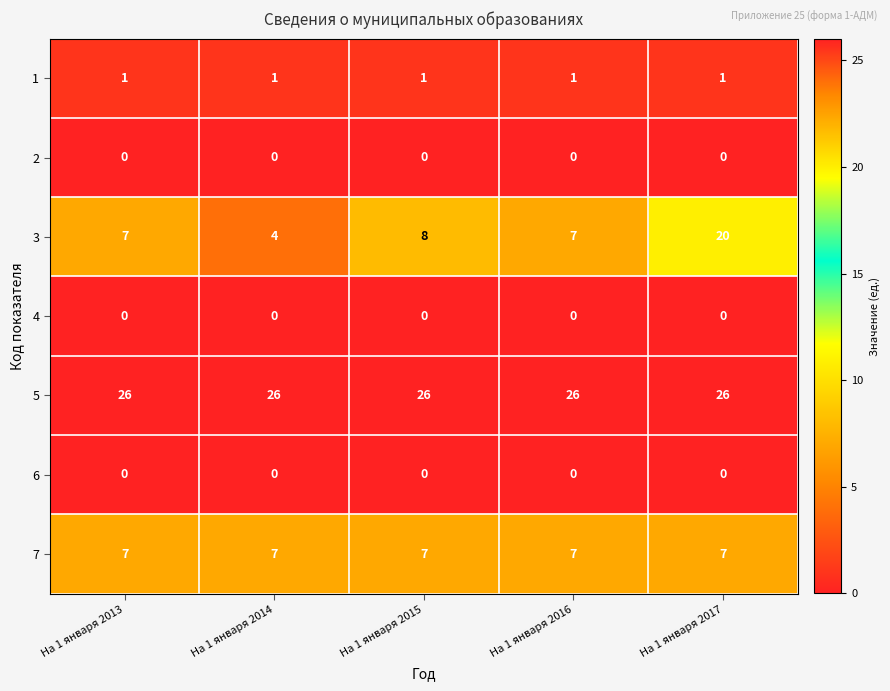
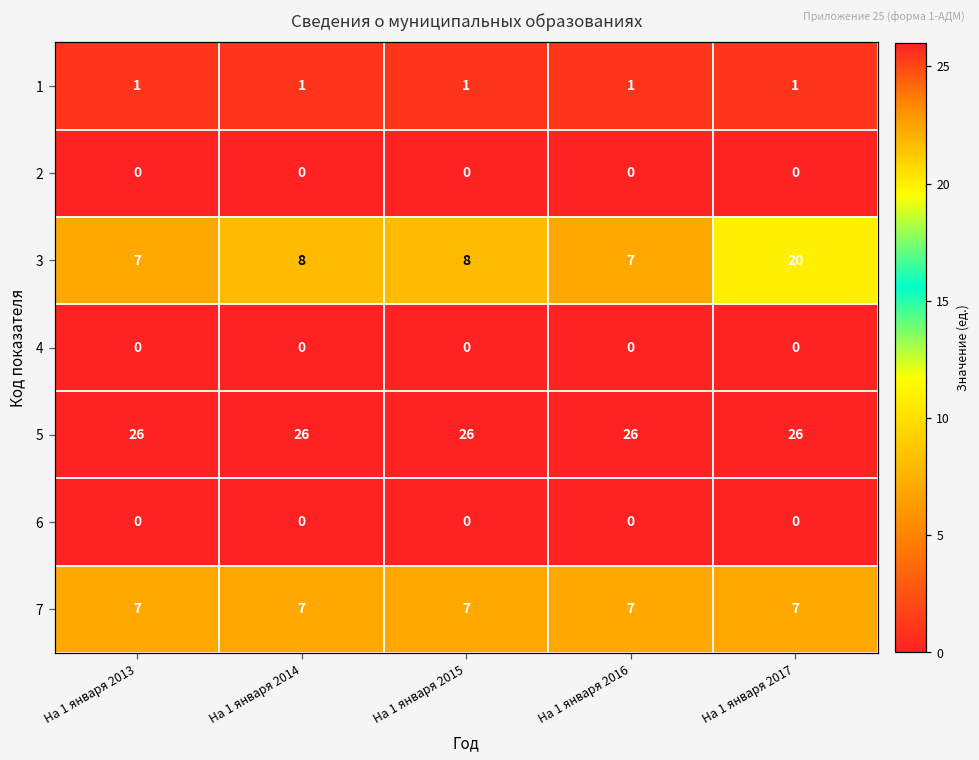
  {
    "1": {
      "На 1 января 2013": 1,
      "На 1 января 2014": 1,
      "На 1 января 2015": 1,
      "На 1 января 2016": 1,
      "На 1 января 2017": 1
    },
    "2": {
      "На 1 января 2013": 0,
      "На 1 января 2014": 0,
      "На 1 января 2015": 0,
      "На 1 января 2016": 0,
      "На 1 января 2017": 0
    },
    "3": {
      "На 1 января 2013": 7,
-     "На 1 января 2014": 4,
+     "На 1 января 2014": 8,
      "На 1 января 2015": 8,
      "На 1 января 2016": 7,
      "На 1 января 2017": 20
    },
    "4": {
      "На 1 января 2013": 0,
      "На 1 января 2014": 0,
      "На 1 января 2015": 0,
      "На 1 января 2016": 0,
      "На 1 января 2017": 0
    },
    "5": {
      "На 1 января 2013": 26,
      "На 1 января 2014": 26,
      "На 1 января 2015": 26,
      "На 1 января 2016": 26,
      "На 1 января 2017": 26
    },
    "6": {
      "На 1 января 2013": 0,
      "На 1 января 2014": 0,
      "На 1 января 2015": 0,
      "На 1 января 2016": 0,
      "На 1 января 2017": 0
    },
    "7": {
      "На 1 января 2013": 7,
      "На 1 января 2014": 7,
      "На 1 января 2015": 7,
      "На 1 января 2016": 7,
      "На 1 января 2017": 7
    }
  }
